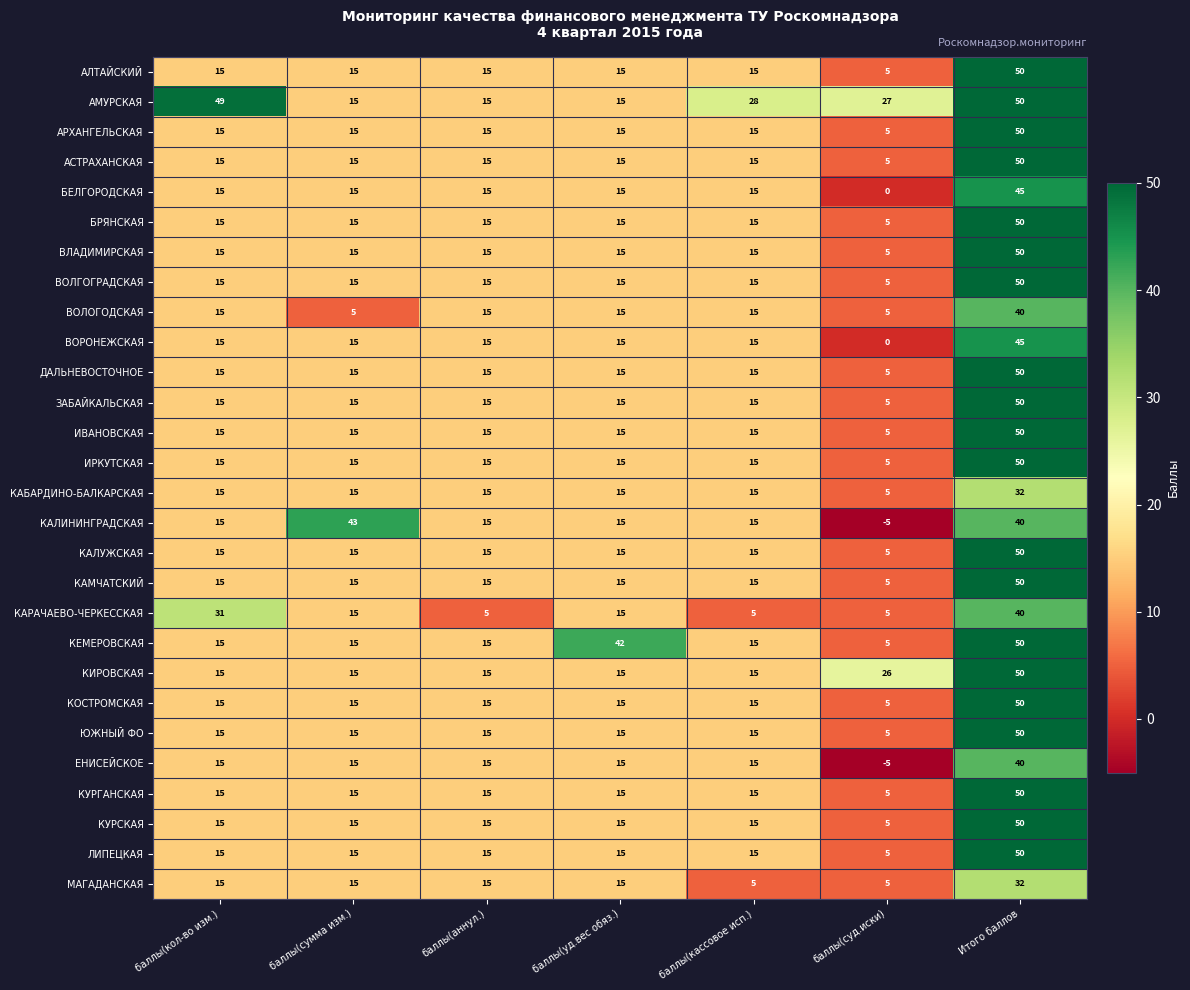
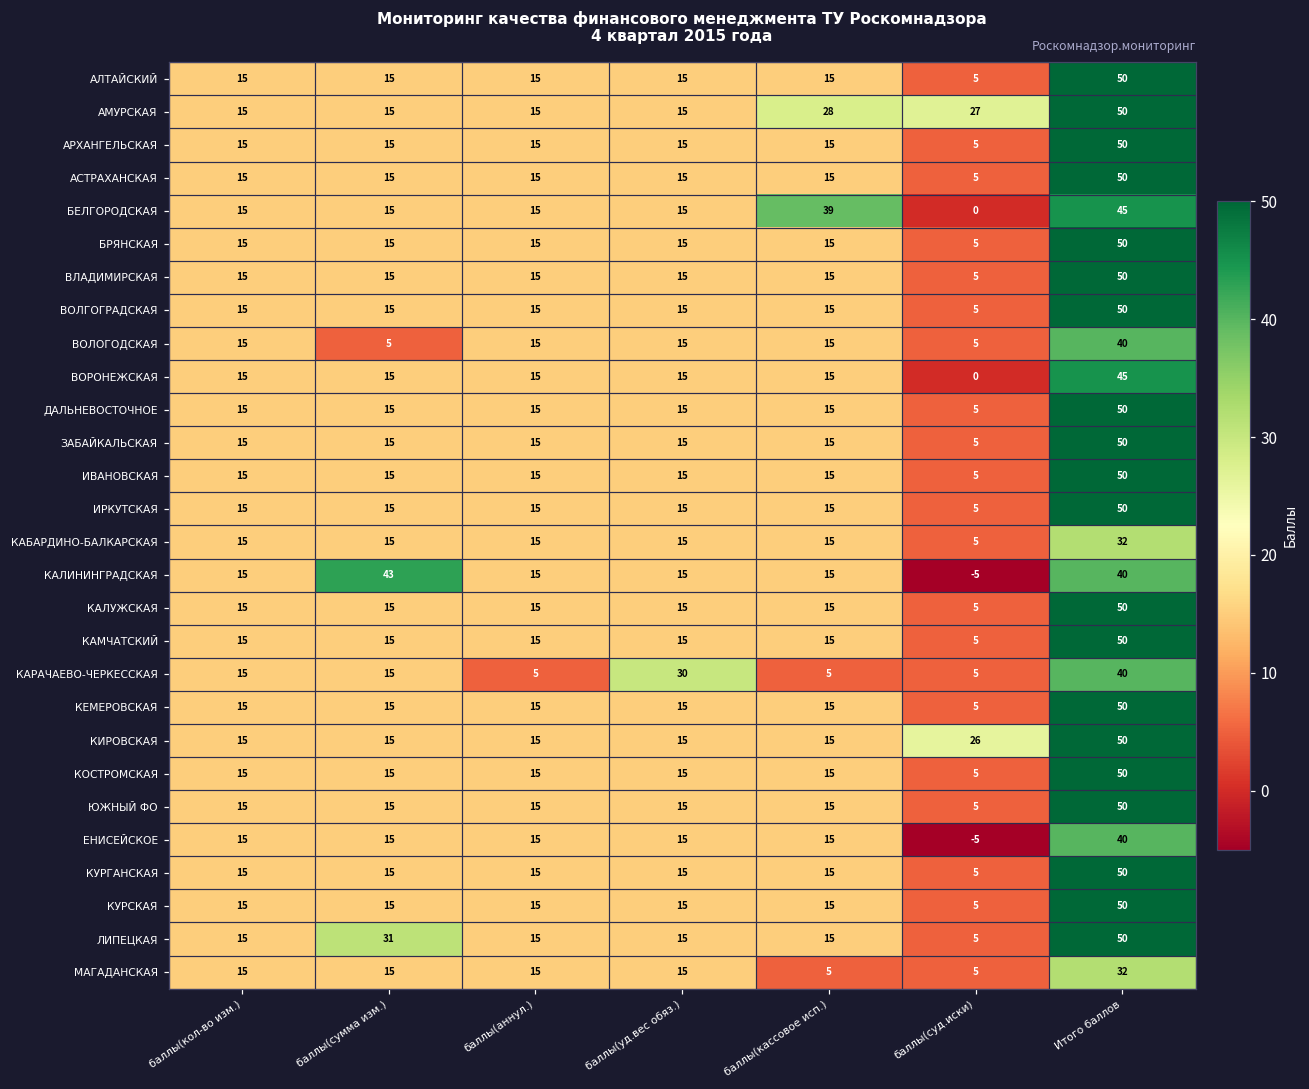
  {
    "АЛТАЙСКИЙ": {
      "баллы(кол-во изм.)": 15,
      "баллы(сумма изм.)": 15,
      "баллы(аннул.)": 15,
      "баллы(уд.вес обяз.)": 15,
      "баллы(кассовое исп.)": 15,
      "баллы(суд.иски)": 5,
      "Итого баллов": 50
    },
    "АМУРСКАЯ": {
-     "баллы(кол-во изм.)": 49,
+     "баллы(кол-во изм.)": 15,
      "баллы(сумма изм.)": 15,
      "баллы(аннул.)": 15,
      "баллы(уд.вес обяз.)": 15,
      "баллы(кассовое исп.)": 28,
      "баллы(суд.иски)": 27,
      "Итого баллов": 50
    },
    "АРХАНГЕЛЬСКАЯ": {
      "баллы(кол-во изм.)": 15,
      "баллы(сумма изм.)": 15,
      "баллы(аннул.)": 15,
      "баллы(уд.вес обяз.)": 15,
      "баллы(кассовое исп.)": 15,
      "баллы(суд.иски)": 5,
      "Итого баллов": 50
    },
    "АСТРАХАНСКАЯ": {
      "баллы(кол-во изм.)": 15,
      "баллы(сумма изм.)": 15,
      "баллы(аннул.)": 15,
      "баллы(уд.вес обяз.)": 15,
      "баллы(кассовое исп.)": 15,
      "баллы(суд.иски)": 5,
      "Итого баллов": 50
    },
    "БЕЛГОРОДСКАЯ": {
      "баллы(кол-во изм.)": 15,
      "баллы(сумма изм.)": 15,
      "баллы(аннул.)": 15,
      "баллы(уд.вес обяз.)": 15,
-     "баллы(кассовое исп.)": 15,
+     "баллы(кассовое исп.)": 39,
      "баллы(суд.иски)": 0,
      "Итого баллов": 45
    },
    "БРЯНСКАЯ": {
      "баллы(кол-во изм.)": 15,
      "баллы(сумма изм.)": 15,
      "баллы(аннул.)": 15,
      "баллы(уд.вес обяз.)": 15,
      "баллы(кассовое исп.)": 15,
      "баллы(суд.иски)": 5,
      "Итого баллов": 50
    },
    "ВЛАДИМИРСКАЯ": {
      "баллы(кол-во изм.)": 15,
      "баллы(сумма изм.)": 15,
      "баллы(аннул.)": 15,
      "баллы(уд.вес обяз.)": 15,
      "баллы(кассовое исп.)": 15,
      "баллы(суд.иски)": 5,
      "Итого баллов": 50
    },
    "ВОЛГОГРАДСКАЯ": {
      "баллы(кол-во изм.)": 15,
      "баллы(сумма изм.)": 15,
      "баллы(аннул.)": 15,
      "баллы(уд.вес обяз.)": 15,
      "баллы(кассовое исп.)": 15,
      "баллы(суд.иски)": 5,
      "Итого баллов": 50
    },
    "ВОЛОГОДСКАЯ": {
      "баллы(кол-во изм.)": 15,
      "баллы(сумма изм.)": 5,
      "баллы(аннул.)": 15,
      "баллы(уд.вес обяз.)": 15,
      "баллы(кассовое исп.)": 15,
      "баллы(суд.иски)": 5,
      "Итого баллов": 40
    },
    "ВОРОНЕЖСКАЯ": {
      "баллы(кол-во изм.)": 15,
      "баллы(сумма изм.)": 15,
      "баллы(аннул.)": 15,
      "баллы(уд.вес обяз.)": 15,
      "баллы(кассовое исп.)": 15,
      "баллы(суд.иски)": 0,
      "Итого баллов": 45
    },
    "ДАЛЬНЕВОСТОЧНОЕ": {
      "баллы(кол-во изм.)": 15,
      "баллы(сумма изм.)": 15,
      "баллы(аннул.)": 15,
      "баллы(уд.вес обяз.)": 15,
      "баллы(кассовое исп.)": 15,
      "баллы(суд.иски)": 5,
      "Итого баллов": 50
    },
    "ЗАБАЙКАЛЬСКАЯ": {
      "баллы(кол-во изм.)": 15,
      "баллы(сумма изм.)": 15,
      "баллы(аннул.)": 15,
      "баллы(уд.вес обяз.)": 15,
      "баллы(кассовое исп.)": 15,
      "баллы(суд.иски)": 5,
      "Итого баллов": 50
    },
    "ИВАНОВСКАЯ": {
      "баллы(кол-во изм.)": 15,
      "баллы(сумма изм.)": 15,
      "баллы(аннул.)": 15,
      "баллы(уд.вес обяз.)": 15,
      "баллы(кассовое исп.)": 15,
      "баллы(суд.иски)": 5,
      "Итого баллов": 50
    },
    "ИРКУТСКАЯ": {
      "баллы(кол-во изм.)": 15,
      "баллы(сумма изм.)": 15,
      "баллы(аннул.)": 15,
      "баллы(уд.вес обяз.)": 15,
      "баллы(кассовое исп.)": 15,
      "баллы(суд.иски)": 5,
      "Итого баллов": 50
    },
    "КАБАРДИНО-БАЛКАРСКАЯ": {
      "баллы(кол-во изм.)": 15,
      "баллы(сумма изм.)": 15,
      "баллы(аннул.)": 15,
      "баллы(уд.вес обяз.)": 15,
      "баллы(кассовое исп.)": 15,
      "баллы(суд.иски)": 5,
      "Итого баллов": 32
    },
    "КАЛИНИНГРАДСКАЯ": {
      "баллы(кол-во изм.)": 15,
      "баллы(сумма изм.)": 43,
      "баллы(аннул.)": 15,
      "баллы(уд.вес обяз.)": 15,
      "баллы(кассовое исп.)": 15,
      "баллы(суд.иски)": -5,
      "Итого баллов": 40
    },
    "КАЛУЖСКАЯ": {
      "баллы(кол-во изм.)": 15,
      "баллы(сумма изм.)": 15,
      "баллы(аннул.)": 15,
      "баллы(уд.вес обяз.)": 15,
      "баллы(кассовое исп.)": 15,
      "баллы(суд.иски)": 5,
      "Итого баллов": 50
    },
    "КАМЧАТСКИЙ": {
      "баллы(кол-во изм.)": 15,
      "баллы(сумма изм.)": 15,
      "баллы(аннул.)": 15,
      "баллы(уд.вес обяз.)": 15,
      "баллы(кассовое исп.)": 15,
      "баллы(суд.иски)": 5,
      "Итого баллов": 50
    },
    "КАРАЧАЕВО-ЧЕРКЕССКАЯ": {
-     "баллы(кол-во изм.)": 31,
+     "баллы(кол-во изм.)": 15,
      "баллы(сумма изм.)": 15,
      "баллы(аннул.)": 5,
-     "баллы(уд.вес обяз.)": 15,
+     "баллы(уд.вес обяз.)": 30,
      "баллы(кассовое исп.)": 5,
      "баллы(суд.иски)": 5,
      "Итого баллов": 40
    },
    "КЕМЕРОВСКАЯ": {
      "баллы(кол-во изм.)": 15,
      "баллы(сумма изм.)": 15,
      "баллы(аннул.)": 15,
-     "баллы(уд.вес обяз.)": 42,
+     "баллы(уд.вес обяз.)": 15,
      "баллы(кассовое исп.)": 15,
      "баллы(суд.иски)": 5,
      "Итого баллов": 50
    },
    "КИРОВСКАЯ": {
      "баллы(кол-во изм.)": 15,
      "баллы(сумма изм.)": 15,
      "баллы(аннул.)": 15,
      "баллы(уд.вес обяз.)": 15,
      "баллы(кассовое исп.)": 15,
      "баллы(суд.иски)": 26,
      "Итого баллов": 50
    },
    "КОСТРОМСКАЯ": {
      "баллы(кол-во изм.)": 15,
      "баллы(сумма изм.)": 15,
      "баллы(аннул.)": 15,
      "баллы(уд.вес обяз.)": 15,
      "баллы(кассовое исп.)": 15,
      "баллы(суд.иски)": 5,
      "Итого баллов": 50
    },
    "ЮЖНЫЙ ФО": {
      "баллы(кол-во изм.)": 15,
      "баллы(сумма изм.)": 15,
      "баллы(аннул.)": 15,
      "баллы(уд.вес обяз.)": 15,
      "баллы(кассовое исп.)": 15,
      "баллы(суд.иски)": 5,
      "Итого баллов": 50
    },
    "ЕНИСЕЙСКОЕ": {
      "баллы(кол-во изм.)": 15,
      "баллы(сумма изм.)": 15,
      "баллы(аннул.)": 15,
      "баллы(уд.вес обяз.)": 15,
      "баллы(кассовое исп.)": 15,
      "баллы(суд.иски)": -5,
      "Итого баллов": 40
    },
    "КУРГАНСКАЯ": {
      "баллы(кол-во изм.)": 15,
      "баллы(сумма изм.)": 15,
      "баллы(аннул.)": 15,
      "баллы(уд.вес обяз.)": 15,
      "баллы(кассовое исп.)": 15,
      "баллы(суд.иски)": 5,
      "Итого баллов": 50
    },
    "КУРСКАЯ": {
      "баллы(кол-во изм.)": 15,
      "баллы(сумма изм.)": 15,
      "баллы(аннул.)": 15,
      "баллы(уд.вес обяз.)": 15,
      "баллы(кассовое исп.)": 15,
      "баллы(суд.иски)": 5,
      "Итого баллов": 50
    },
    "ЛИПЕЦКАЯ": {
      "баллы(кол-во изм.)": 15,
-     "баллы(сумма изм.)": 15,
+     "баллы(сумма изм.)": 31,
      "баллы(аннул.)": 15,
      "баллы(уд.вес обяз.)": 15,
      "баллы(кассовое исп.)": 15,
      "баллы(суд.иски)": 5,
      "Итого баллов": 50
    },
    "МАГАДАНСКАЯ": {
      "баллы(кол-во изм.)": 15,
      "баллы(сумма изм.)": 15,
      "баллы(аннул.)": 15,
      "баллы(уд.вес обяз.)": 15,
      "баллы(кассовое исп.)": 5,
      "баллы(суд.иски)": 5,
      "Итого баллов": 32
    }
  }
